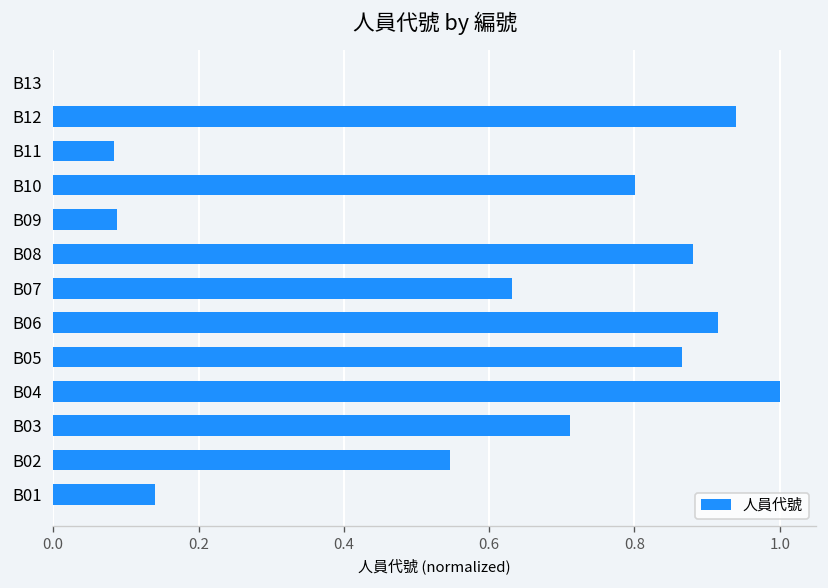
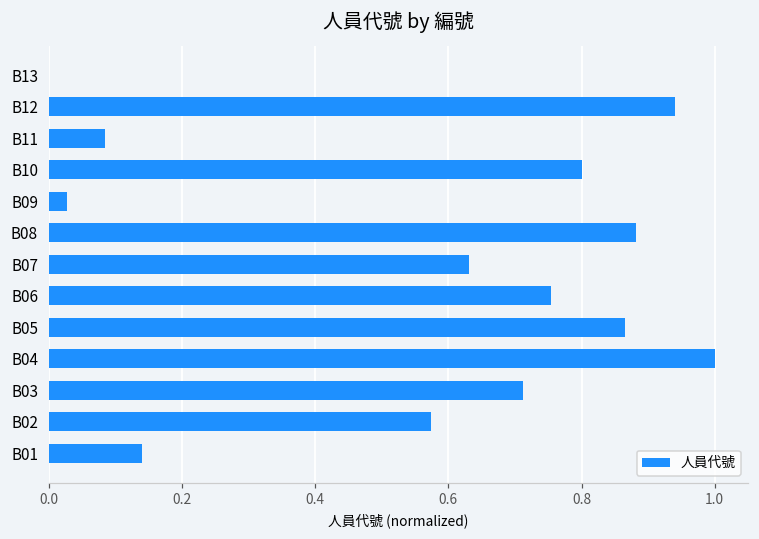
  {
    "B13": 0.00,
    "B12": 0.94,
    "B11": 0.08,
    "B10": 0.80,
-   "B09": 0.09,
+   "B09": 0.03,
    "B08": 0.88,
    "B07": 0.63,
-   "B06": 0.91,
+   "B06": 0.75,
    "B05": 0.87,
    "B04": 1.00,
    "B03": 0.71,
-   "B02": 0.55,
+   "B02": 0.57,
    "B01": 0.14
  }
